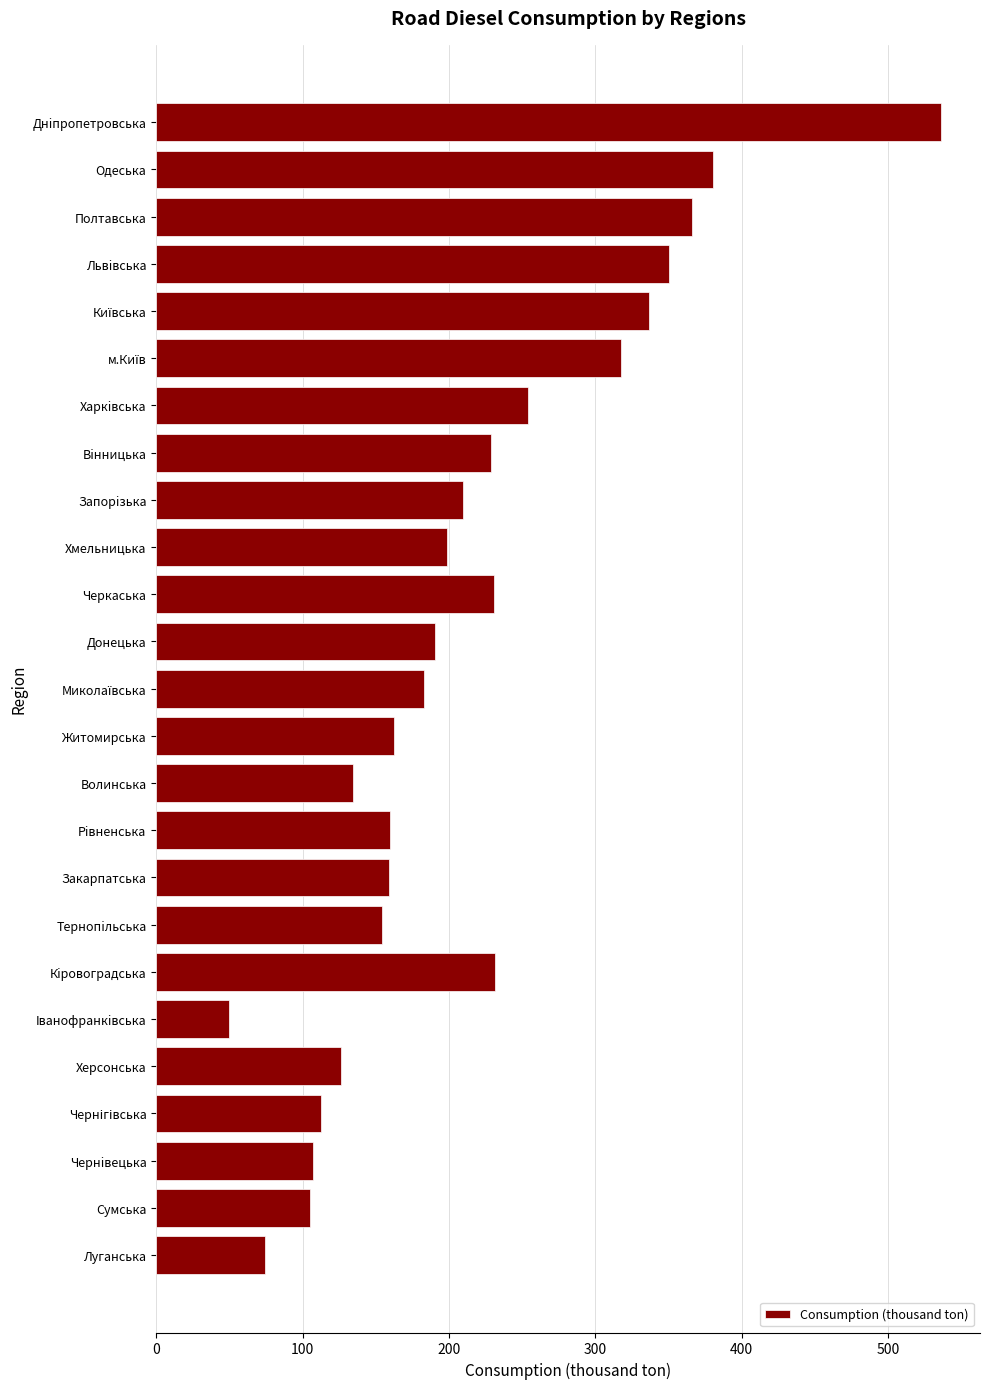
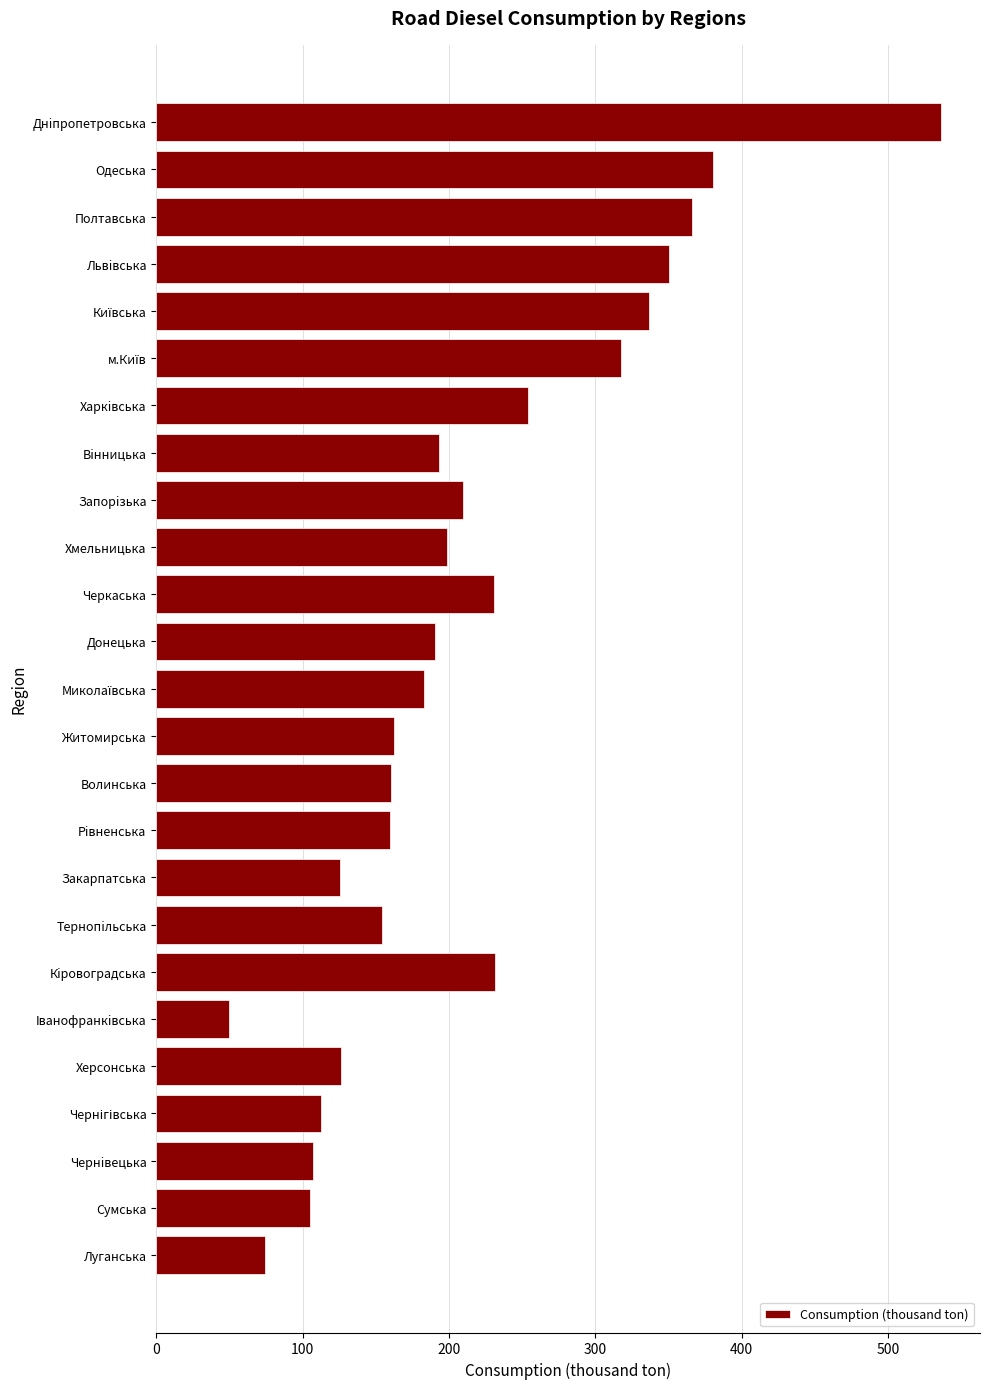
  {
    "Днiпропетровська": 536,
    "Одеська": 381,
    "Полтавська": 366,
    "Львiвська": 350,
    "Київська": 337,
    "м.Київ": 318,
    "Харкiвська": 254,
-   "Вiнницька": 228,
+   "Вiнницька": 193,
    "Запорiзька": 209,
    "Хмельницька": 199,
    "Черкаська": 231,
    "Донецька": 191,
    "Миколаївська": 183,
    "Житомирська": 162,
-   "Волинська": 135,
+   "Волинська": 160,
    "Рiвненська": 159,
-   "Закарпатська": 159,
+   "Закарпатська": 125,
    "Тернопiльська": 154,
    "Кiровоградська": 232,
    "Iванофранкiвська": 50,
    "Херсонська": 126,
    "Чернігівська": 113,
    "Чернiвецька": 107,
    "Сумська": 105,
    "Луганська": 74
  }
